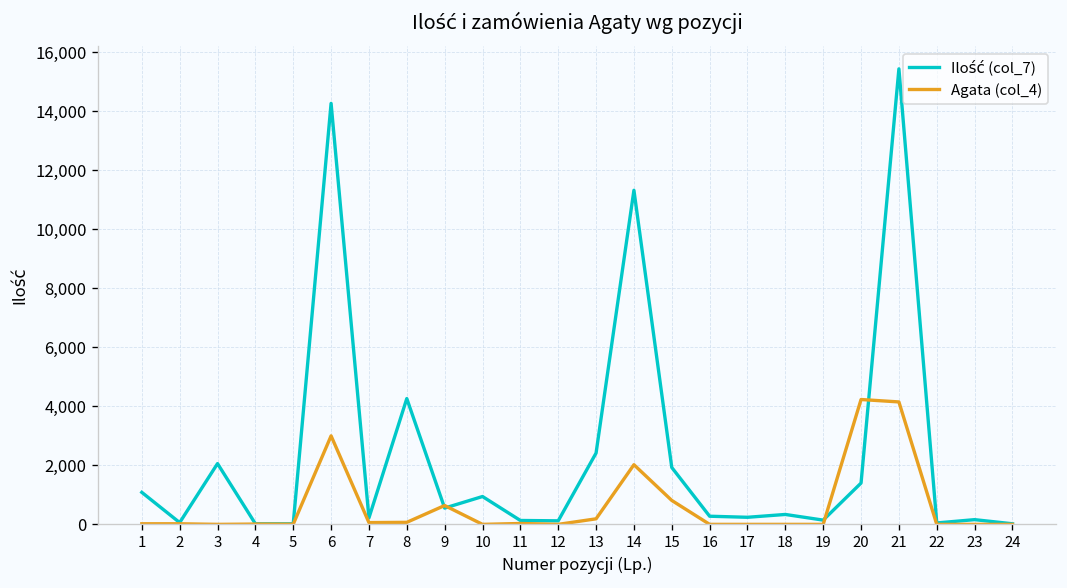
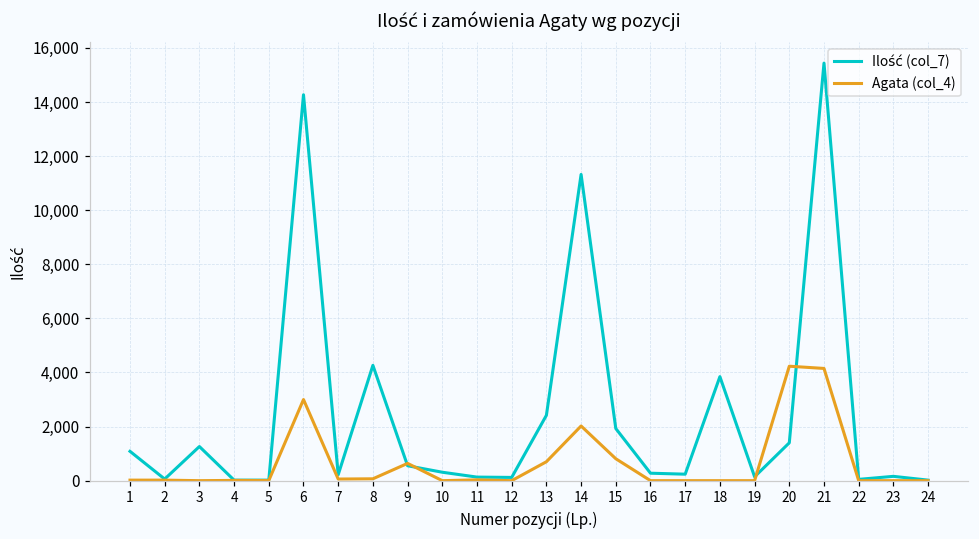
  {
    "Ilość (col_7)": {
      "1": "1,100",
-     "3": "2,100",
+     "3": "1,300",
      "6": "14,300",
      "7": "200",
      "8": "4,300",
-     "10": "900",
+     "10": "300",
      "12": "100",
      "13": "2,400",
      "14": "11,300",
      "15": "1,900",
      "16": "300",
      "17": "200",
-     "18": "300",
+     "18": "3,800",
      "19": "100",
      "20": "1,400",
      "21": "15,400",
      "23": "200"
    },
    "Agata (col_4)": {
      "1": "0",
      "3": "0",
      "6": "3,000",
      "7": "100",
      "8": "100",
      "10": "0",
      "12": "0",
-     "13": "200",
+     "13": "700",
      "14": "2,000",
      "15": "800",
      "16": "0",
      "17": "0",
      "18": "0",
      "19": "0",
      "20": "4,200",
      "21": "4,200",
      "23": "0"
    }
  }
